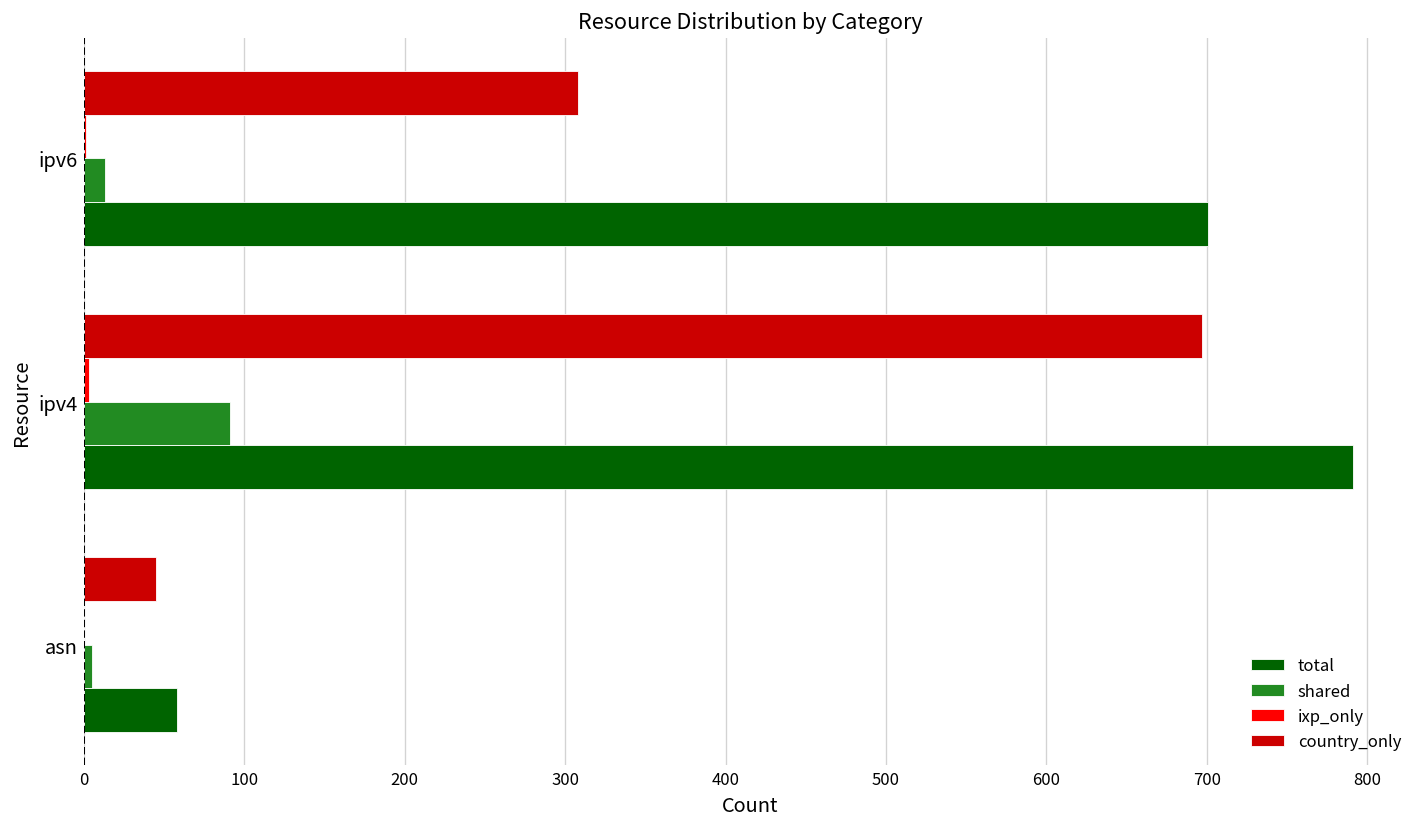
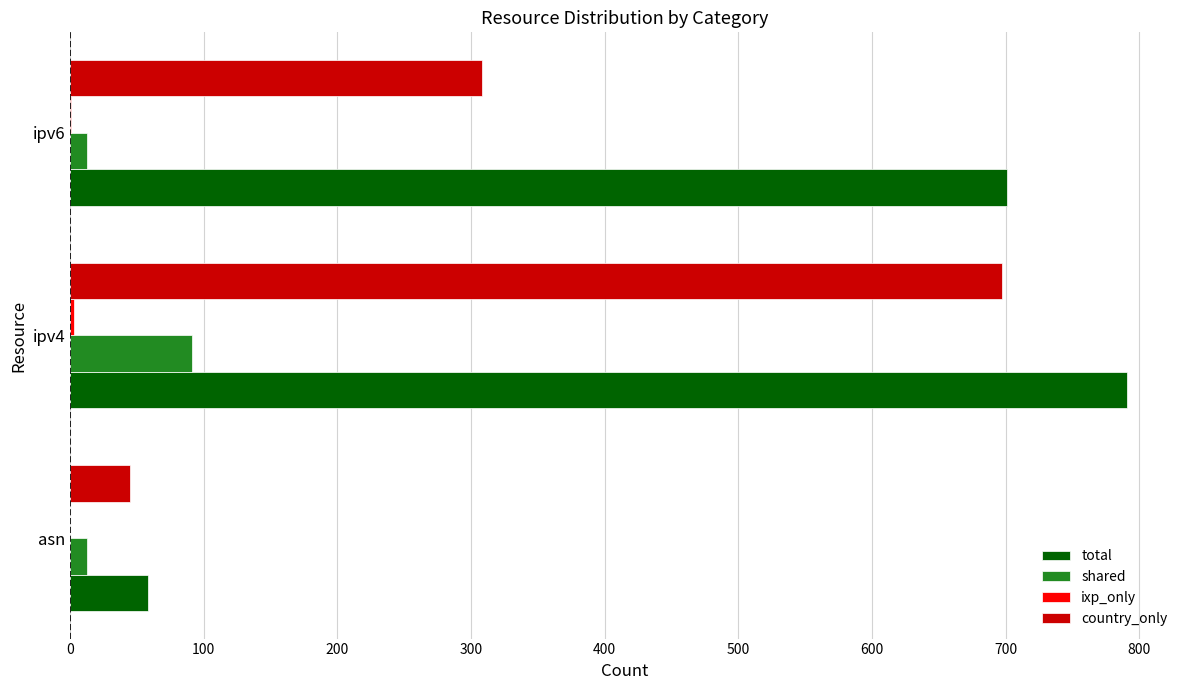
  {
    "total": {
      "ipv6": 701,
      "ipv4": 791,
      "asn": 58
    },
    "shared": {
      "ipv6": 13,
      "ipv4": 91,
-     "asn": 5
+     "asn": 13
    }
  }
